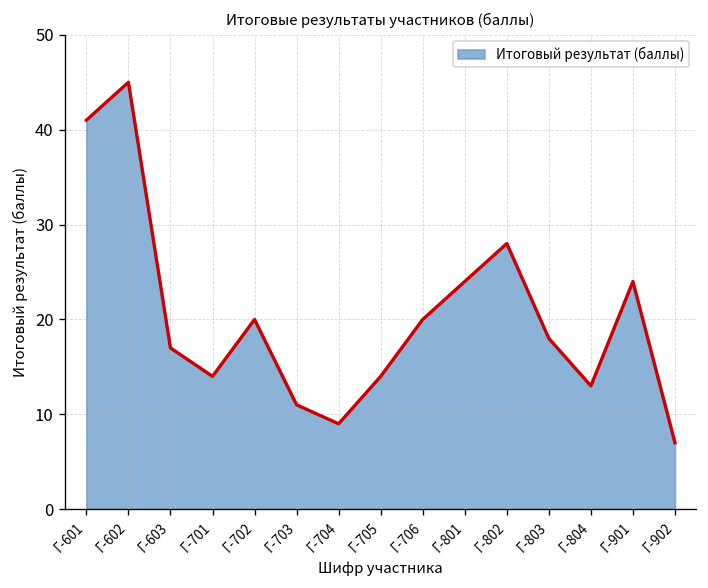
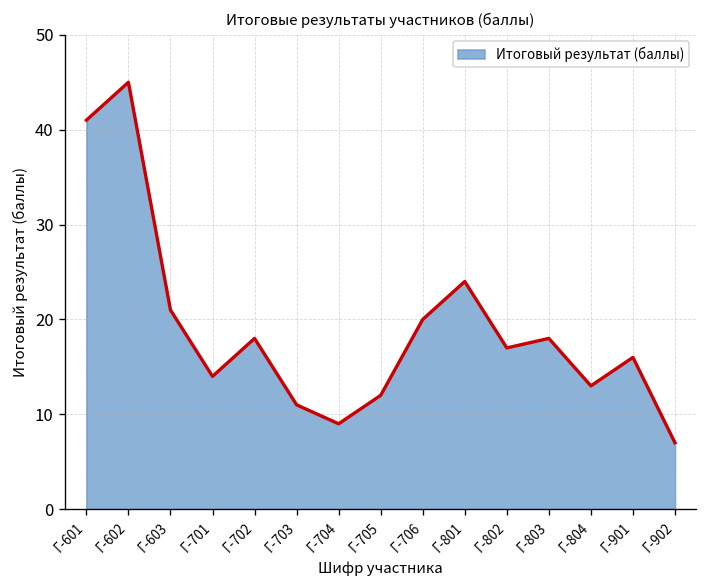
  {
    "Г-601": 41,
    "Г-602": 45,
-   "Г-603": 17,
+   "Г-603": 21,
    "Г-701": 14,
-   "Г-702": 20,
+   "Г-702": 18,
    "Г-703": 11,
    "Г-704": 9,
-   "Г-705": 14,
+   "Г-705": 12,
    "Г-706": 20,
    "Г-801": 24,
-   "Г-802": 28,
+   "Г-802": 17,
    "Г-803": 18,
    "Г-804": 13,
-   "Г-901": 24,
+   "Г-901": 16,
    "Г-902": 7
  }
